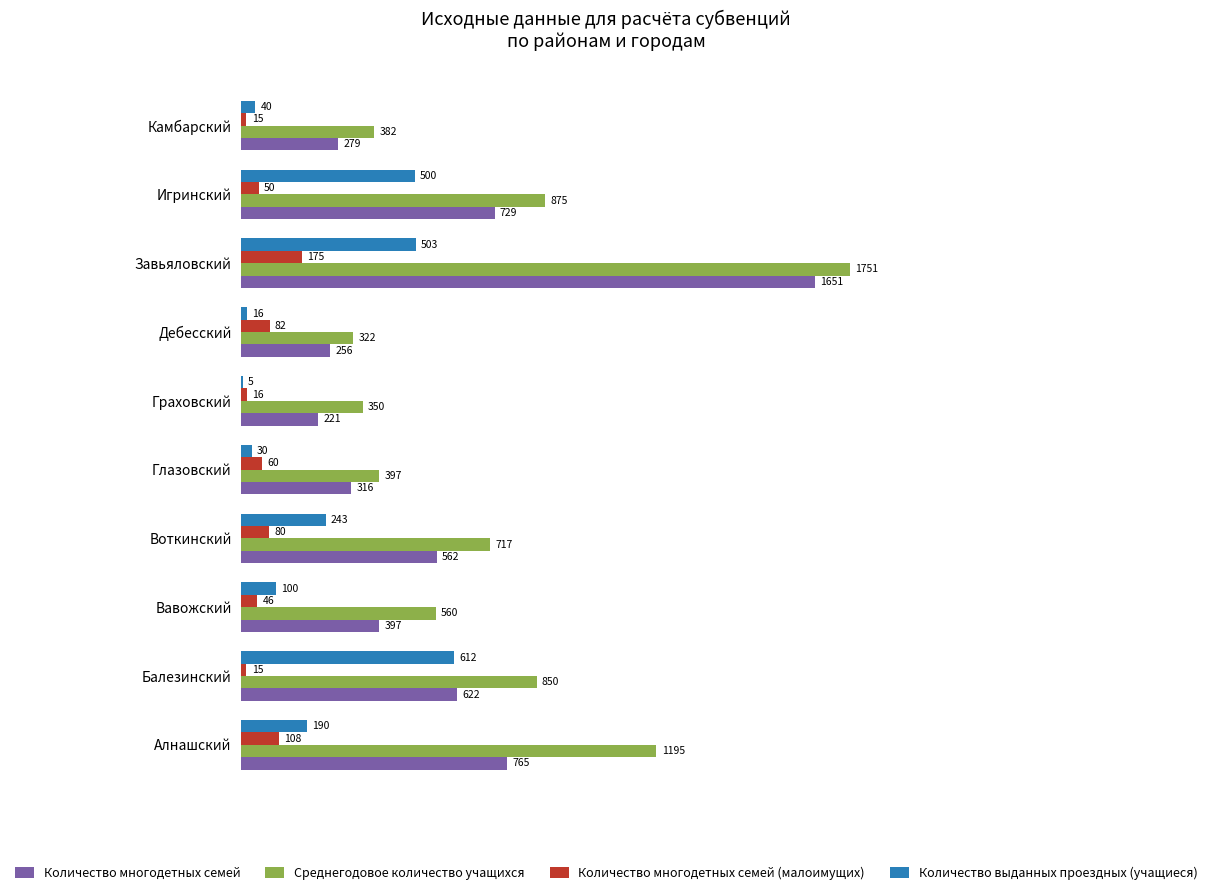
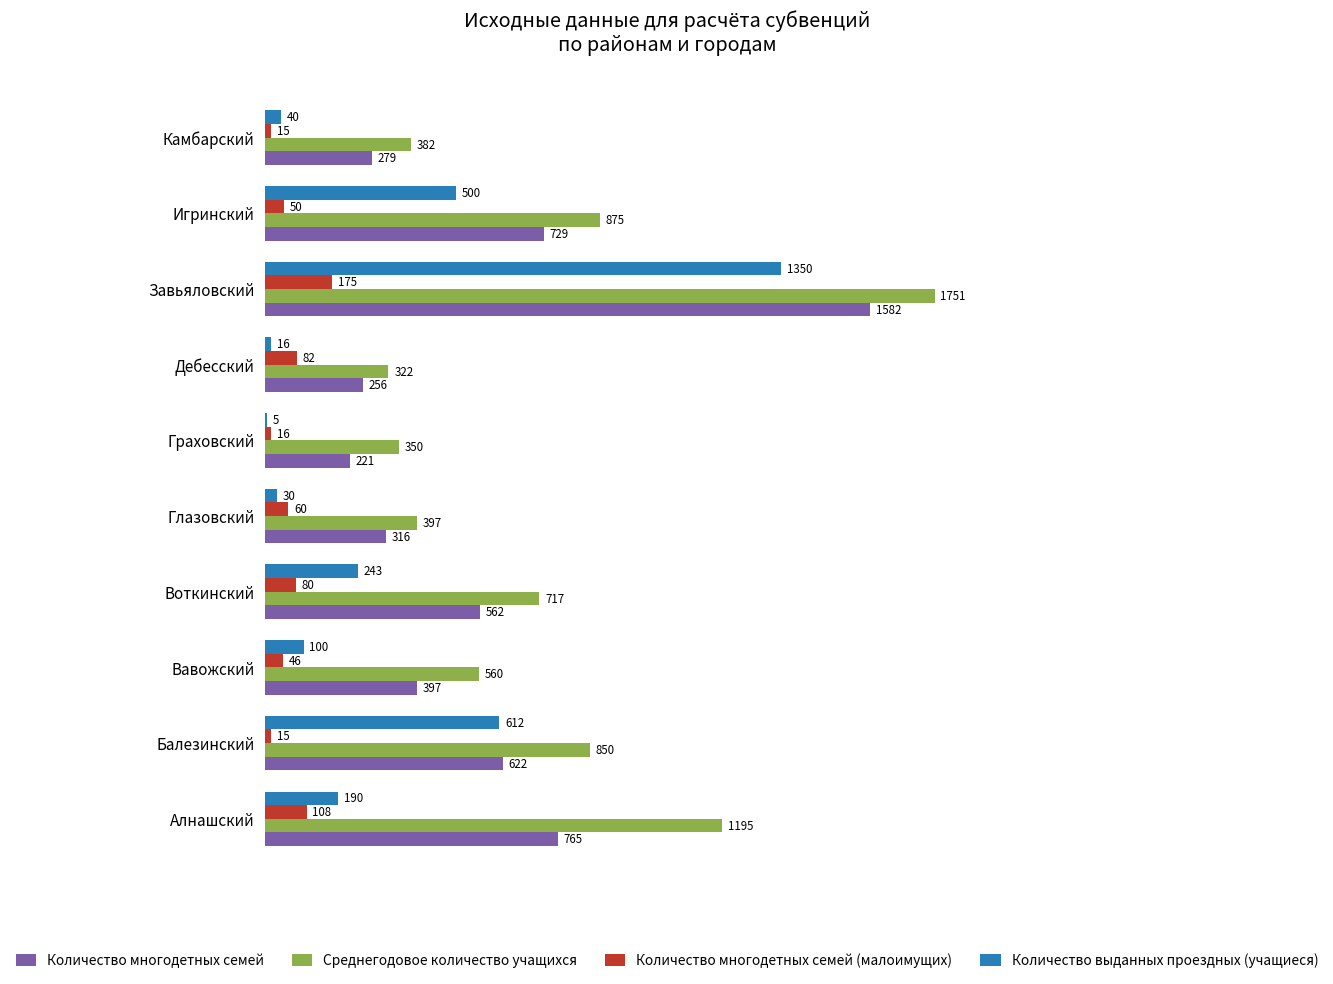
  {
    "Количество многодетных семей": {
      "Камбарский": 279,
      "Игринский": 729,
-     "Завьяловский": 1651,
+     "Завьяловский": 1582,
      "Дебесский": 256,
      "Граховский": 221,
      "Глазовский": 316,
      "Воткинский": 562,
      "Вавожский": 397,
      "Балезинский": 622,
      "Алнашский": 765
    },
    "Среднегодовое количество учащихся": {
      "Камбарский": 382,
      "Игринский": 875,
      "Завьяловский": 1751,
      "Дебесский": 322,
      "Граховский": 350,
      "Глазовский": 397,
      "Воткинский": 717,
      "Вавожский": 560,
      "Балезинский": 850,
      "Алнашский": 1195
    },
    "Количество многодетных семей (малоимущих)": {
      "Камбарский": 15,
      "Игринский": 50,
      "Завьяловский": 175,
      "Дебесский": 82,
      "Граховский": 16,
      "Глазовский": 60,
      "Воткинский": 80,
      "Вавожский": 46,
      "Балезинский": 15,
      "Алнашский": 108
    },
    "Количество выданных проездных (учащиеся)": {
      "Камбарский": 40,
      "Игринский": 500,
-     "Завьяловский": 503,
+     "Завьяловский": 1350,
      "Дебесский": 16,
      "Граховский": 5,
      "Глазовский": 30,
      "Воткинский": 243,
      "Вавожский": 100,
      "Балезинский": 612,
      "Алнашский": 190
    }
  }
